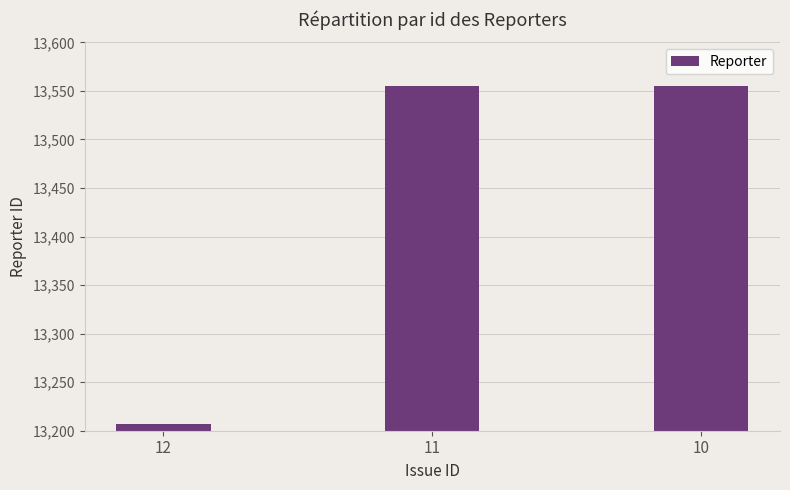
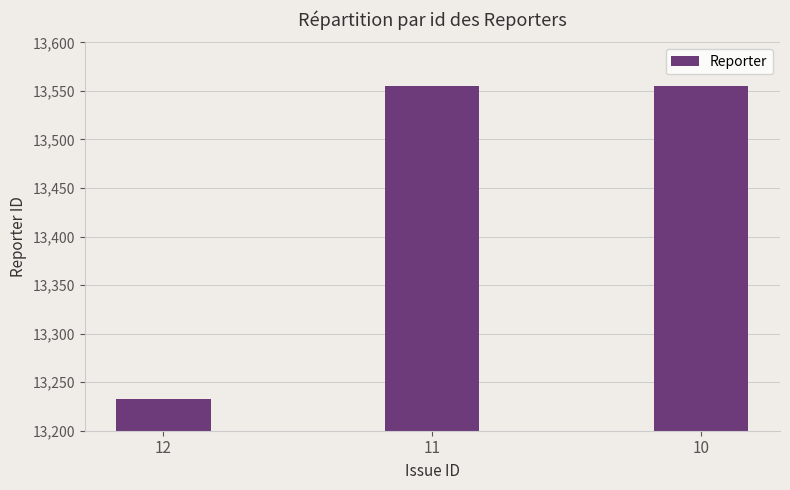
  {
-   "12": "13,210",
+   "12": "13,230",
    "11": "13,560",
    "10": "13,560"
  }
